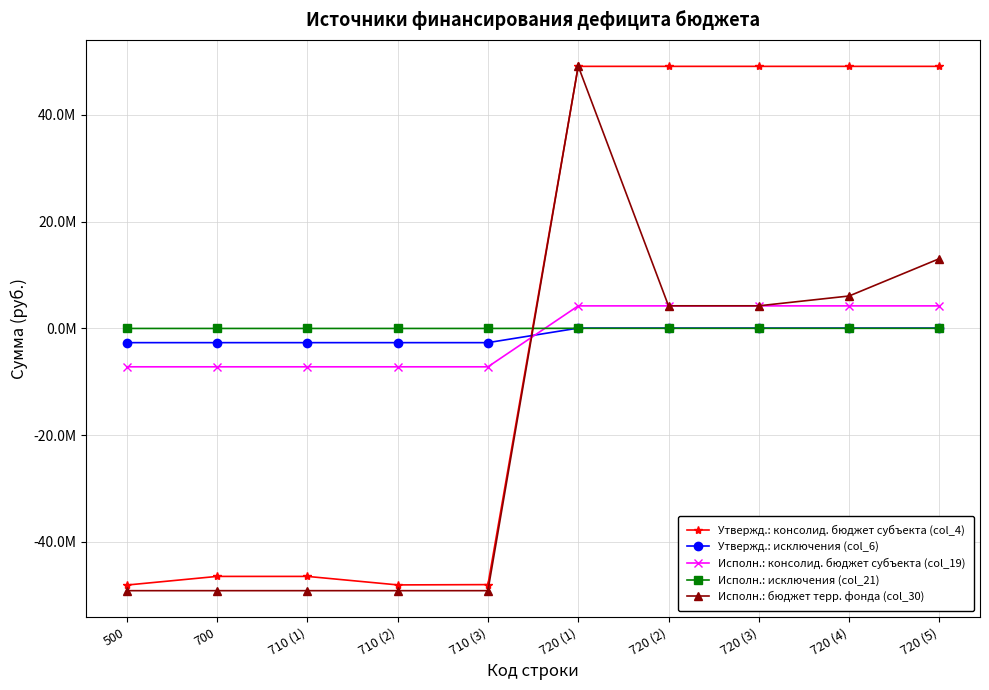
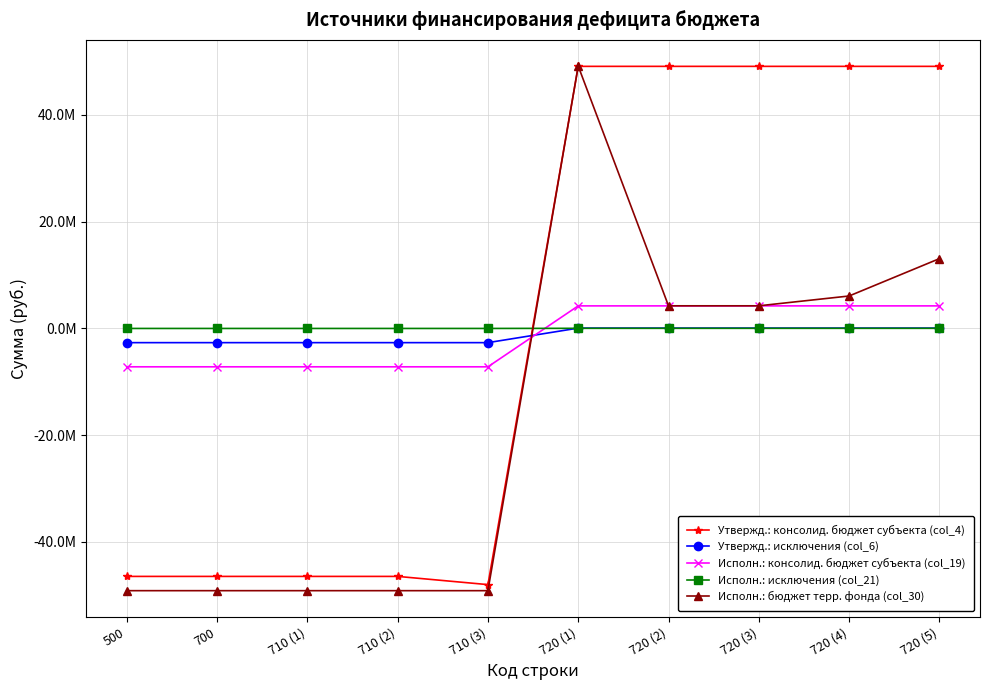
  {
    "Утвержд.: консолид. бюджет субъекта (col_4)": {
-     "500": -48000000,
+     "500": -46000000,
      "700": -46000000,
      "710 (1)": -46000000,
-     "710 (2)": -48000000,
+     "710 (2)": -46000000,
      "710 (3)": -48000000,
      "720 (2)": 49000000,
      "720 (3)": 49000000,
      "720 (4)": 49000000,
      "720 (5)": 49000000
    },
    "Утвержд.: исключения (col_6)": {
      "500": -3000000,
      "700": -3000000,
      "710 (1)": -3000000,
      "710 (2)": -3000000,
      "710 (3)": -3000000
    },
    "Исполн.: консолид. бюджет субъекта (col_19)": {
      "500": -7000000,
      "700": -7000000,
      "710 (1)": -7000000,
      "710 (2)": -7000000,
      "710 (3)": -7000000,
      "720 (1)": 4000000,
      "720 (4)": 4000000,
      "720 (5)": 4000000
    },
    "Исполн.: исключения (col_21)": {
      "500": 0,
      "700": 0,
      "710 (1)": 0,
      "710 (2)": 0,
      "710 (3)": 0
    },
    "Исполн.: бюджет терр. фонда (col_30)": {
      "500": -49000000,
      "700": -49000000,
      "710 (1)": -49000000,
      "710 (2)": -49000000,
      "710 (3)": -49000000,
      "720 (4)": 6000000,
      "720 (5)": 13000000
    }
  }
